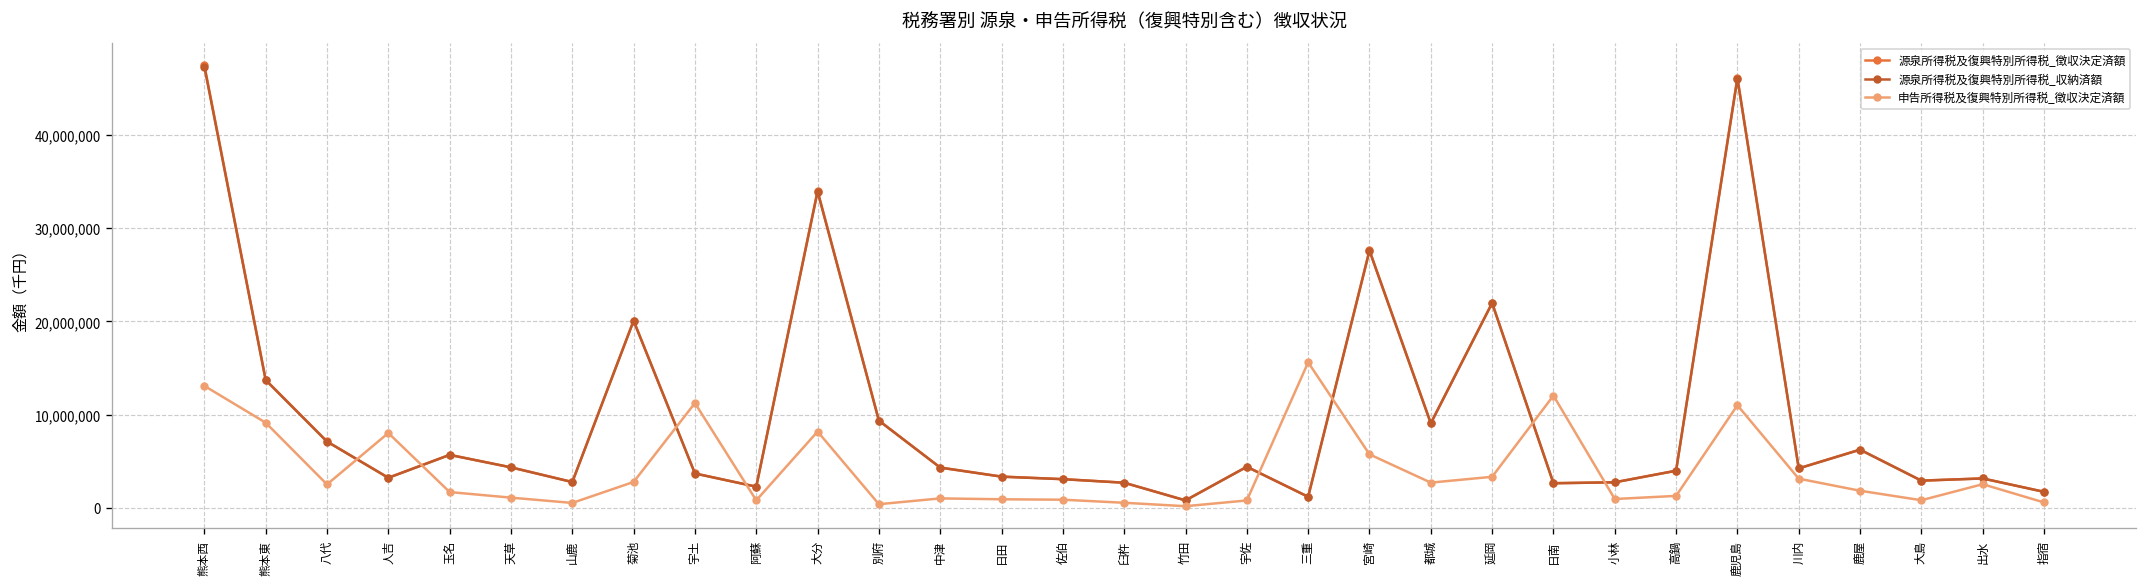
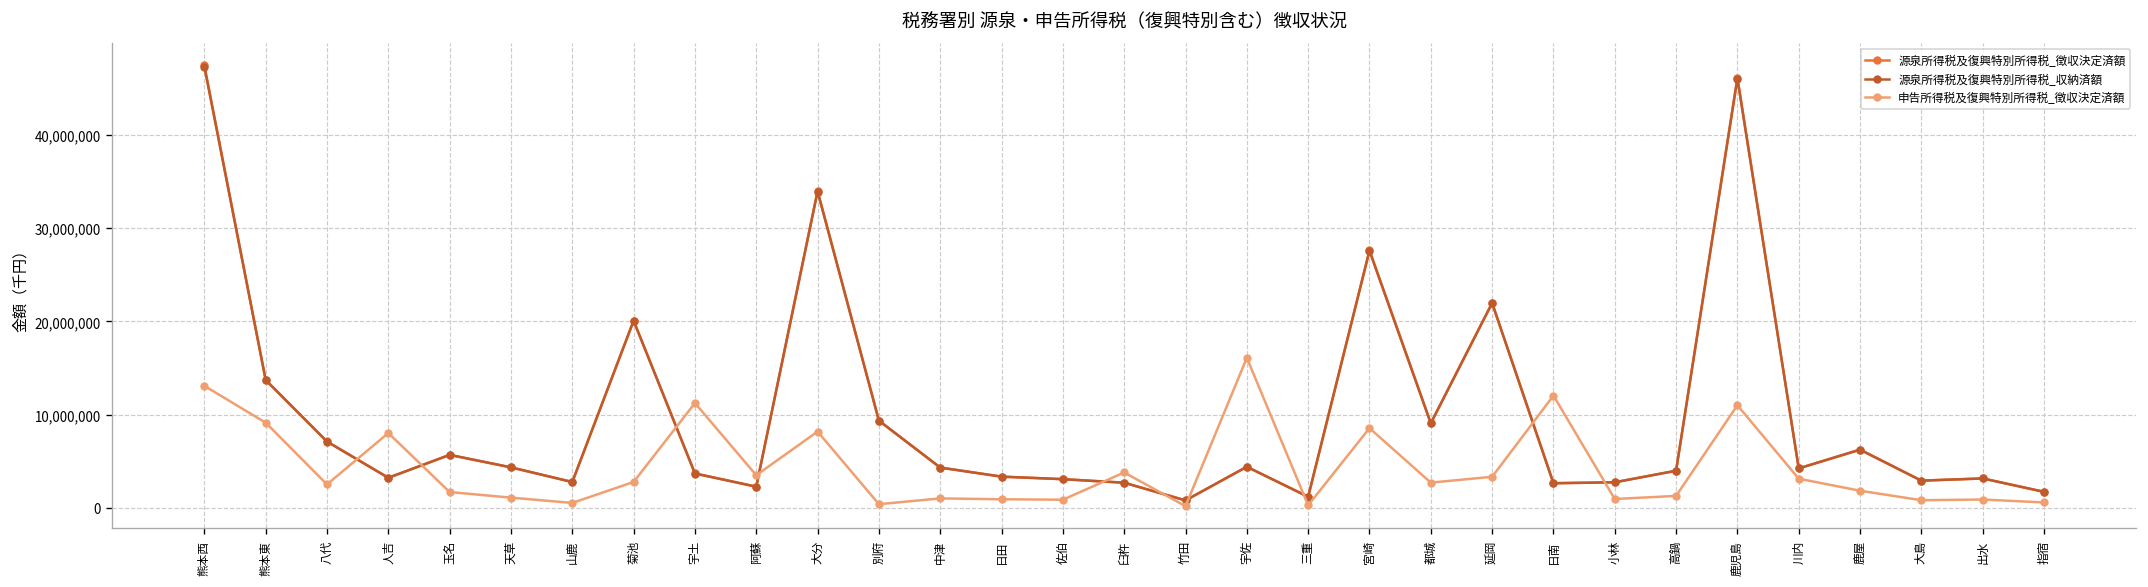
  {
    "申告所得税及復興特別所得税_徴収決定済額": {
      "熊本西": "13,000,000",
      "熊本東": "9,000,000",
      "八代": "3,000,000",
      "人吉": "8,000,000",
      "玉名": "2,000,000",
      "天草": "1,000,000",
      "山鹿": "1,000,000",
      "菊池": "3,000,000",
      "宇土": "11,000,000",
-     "阿蘇": "1,000,000",
+     "阿蘇": "4,000,000",
      "大分": "8,000,000",
      "別府": "0",
      "中津": "1,000,000",
      "日田": "1,000,000",
      "佐伯": "1,000,000",
-     "臼杵": "1,000,000",
+     "臼杵": "4,000,000",
      "竹田": "0",
-     "宇佐": "1,000,000",
-     "三重": "16,000,000",
-     "宮崎": "6,000,000",
+     "宇佐": "16,000,000",
+     "三重": "0",
+     "宮崎": "9,000,000",
      "都城": "3,000,000",
      "延岡": "3,000,000",
      "日南": "12,000,000",
      "小林": "1,000,000",
      "高鍋": "1,000,000",
      "鹿児島": "11,000,000",
      "川内": "3,000,000",
      "鹿屋": "2,000,000",
      "大島": "1,000,000",
-     "出水": "3,000,000",
+     "出水": "1,000,000",
      "指宿": "1,000,000"
    }
  }
